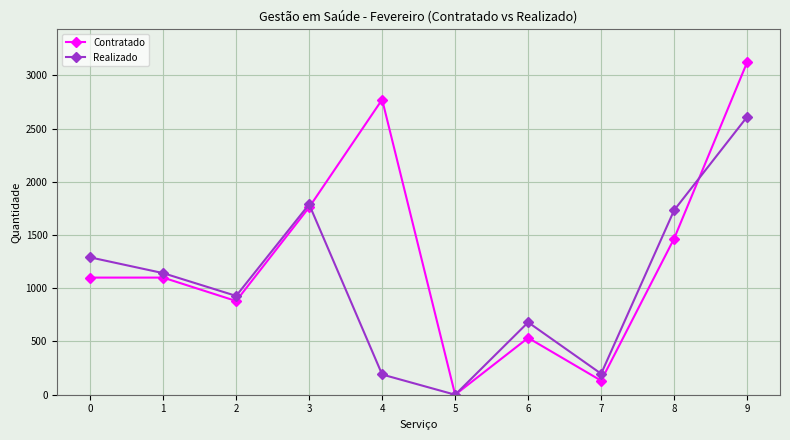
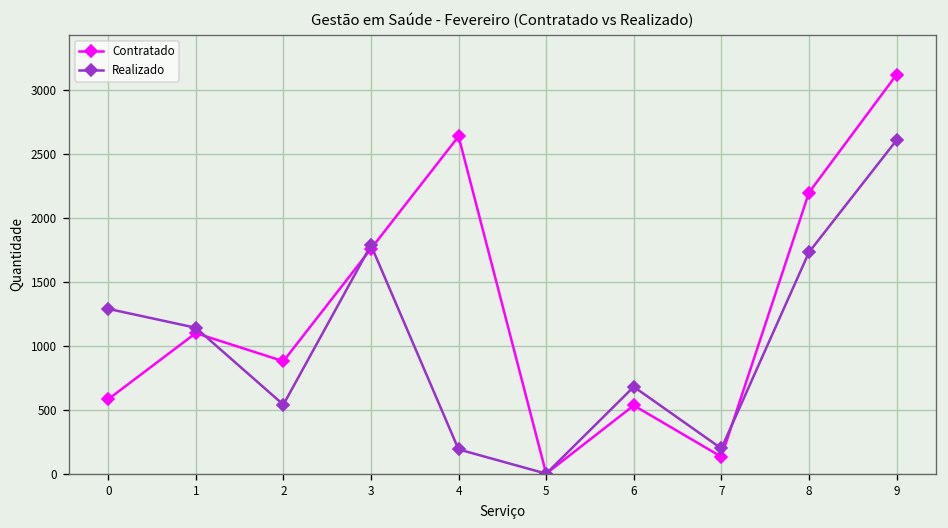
  {
    "Contratado": {
-     "0": 1100,
+     "0": 580,
      "1": 1100,
      "2": 880,
      "3": 1760,
-     "4": 2770,
+     "4": 2640,
      "6": 530,
      "7": 130,
-     "8": 1470,
+     "8": 2200,
      "9": 3120
    },
    "Realizado": {
      "0": 1290,
      "1": 1140,
-     "2": 930,
+     "2": 540,
      "3": 1790,
      "4": 190,
      "6": 680,
      "7": 200,
      "8": 1730,
      "9": 2610
    }
  }
